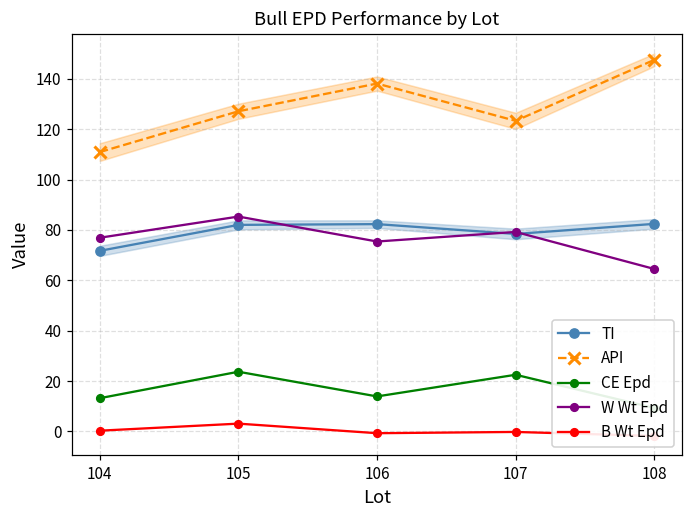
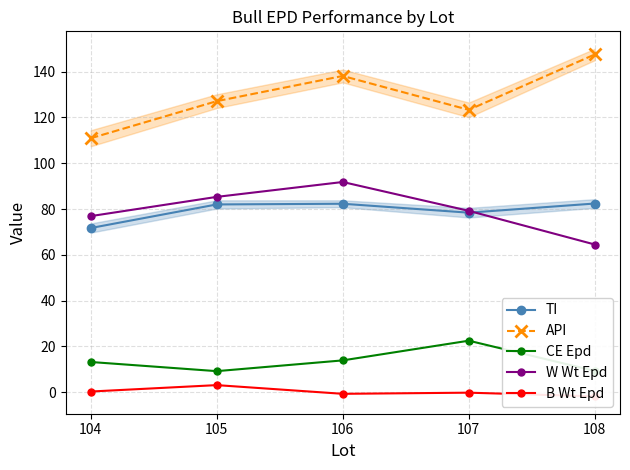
  {
    "CE Epd": {
      "104": 13,
-     "105": 24,
+     "105": 9,
      "106": 14,
      "107": 23
    },
    "W Wt Epd": {
      "104": 77,
      "105": 85,
-     "106": 75,
+     "106": 92,
      "108": 65
    },
    "B Wt Epd": {
      "104": 0,
      "105": 3,
      "106": -1,
      "107": 0
    }
  }
